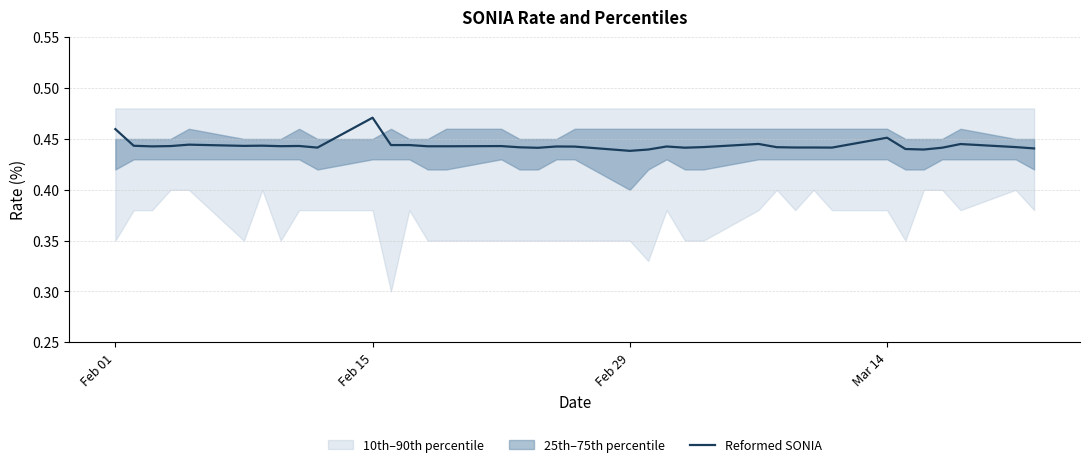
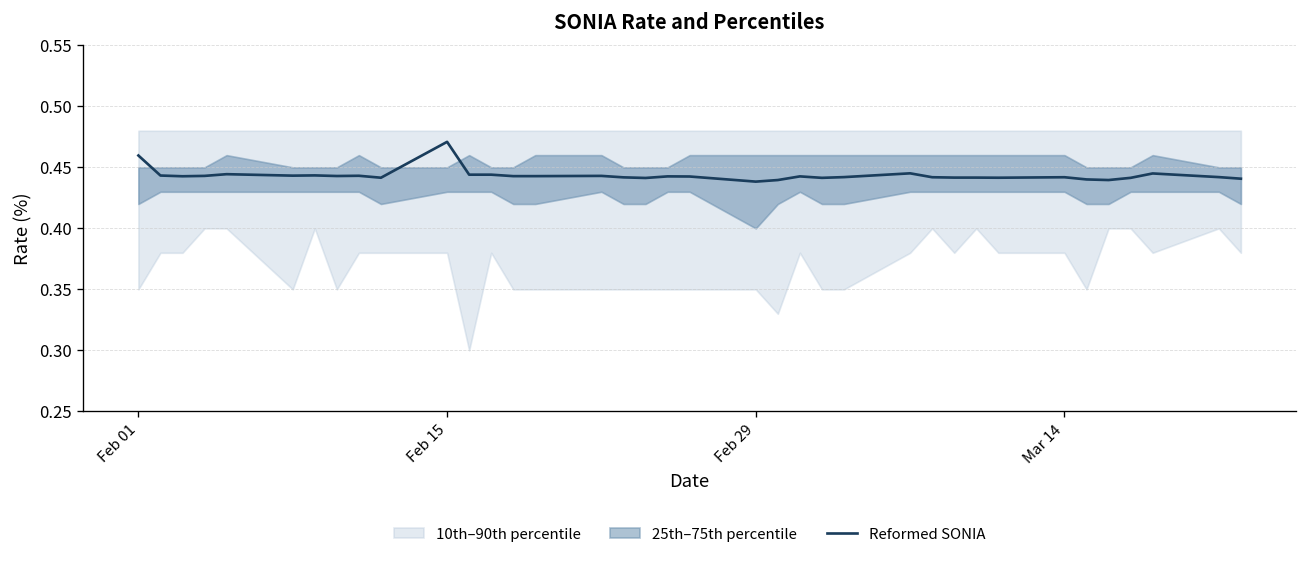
  {
    "Reformed SONIA": {
      "Feb 01": 0.460,
      "Feb 15": 0.471,
      "Feb 29": 0.438,
-     "Mar 14": 0.451
+     "Mar 14": 0.442
    }
  }
